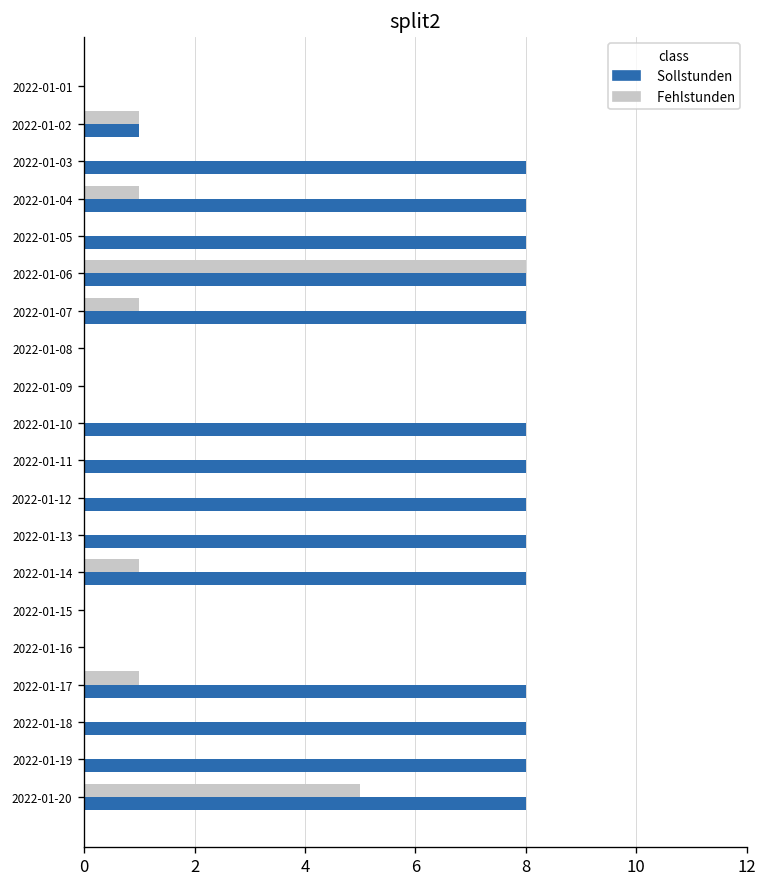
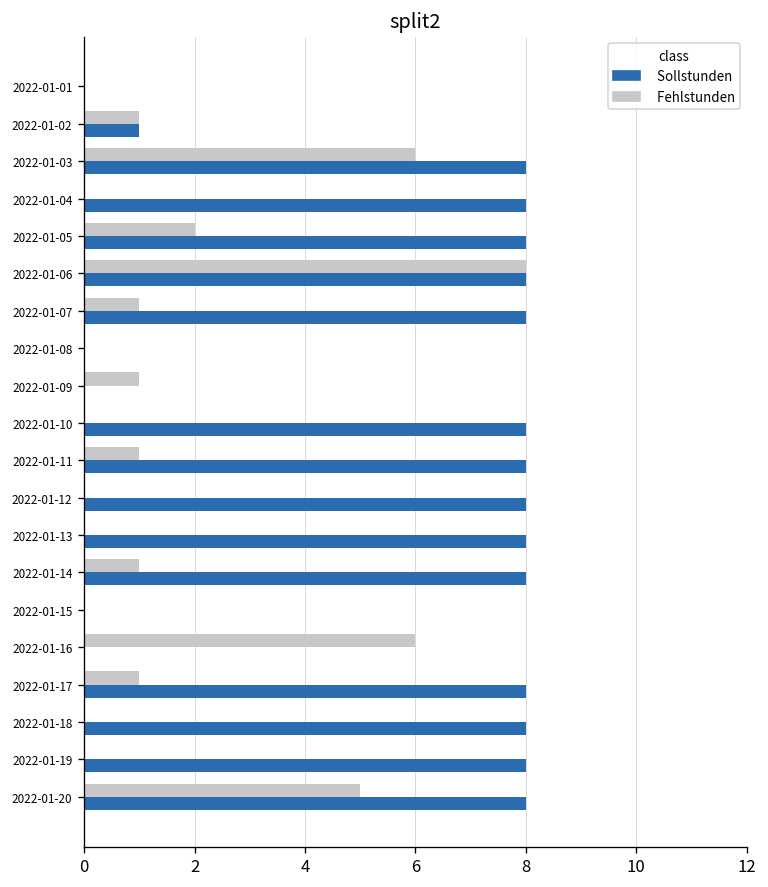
  {
    "Sollstunden": {
      "2022-01-01": 0,
      "2022-01-02": 1,
      "2022-01-03": 8,
      "2022-01-04": 8,
      "2022-01-05": 8,
      "2022-01-06": 8,
      "2022-01-07": 8,
      "2022-01-08": 0,
      "2022-01-09": 0,
      "2022-01-10": 8,
      "2022-01-11": 8,
      "2022-01-12": 8,
      "2022-01-13": 8,
      "2022-01-14": 8,
      "2022-01-15": 0,
      "2022-01-16": 0,
      "2022-01-17": 8,
      "2022-01-18": 8,
      "2022-01-19": 8,
      "2022-01-20": 8
    },
    "Fehlstunden": {
      "2022-01-01": 0,
      "2022-01-02": 1,
-     "2022-01-03": 0,
-     "2022-01-04": 1,
-     "2022-01-05": 0,
+     "2022-01-03": 6,
+     "2022-01-04": 0,
+     "2022-01-05": 2,
      "2022-01-06": 8,
      "2022-01-07": 1,
      "2022-01-08": 0,
-     "2022-01-09": 0,
+     "2022-01-09": 1,
      "2022-01-10": 0,
-     "2022-01-11": 0,
+     "2022-01-11": 1,
      "2022-01-12": 0,
      "2022-01-13": 0,
      "2022-01-14": 1,
      "2022-01-15": 0,
-     "2022-01-16": 0,
+     "2022-01-16": 6,
      "2022-01-17": 1,
      "2022-01-18": 0,
      "2022-01-19": 0,
      "2022-01-20": 5
    }
  }
